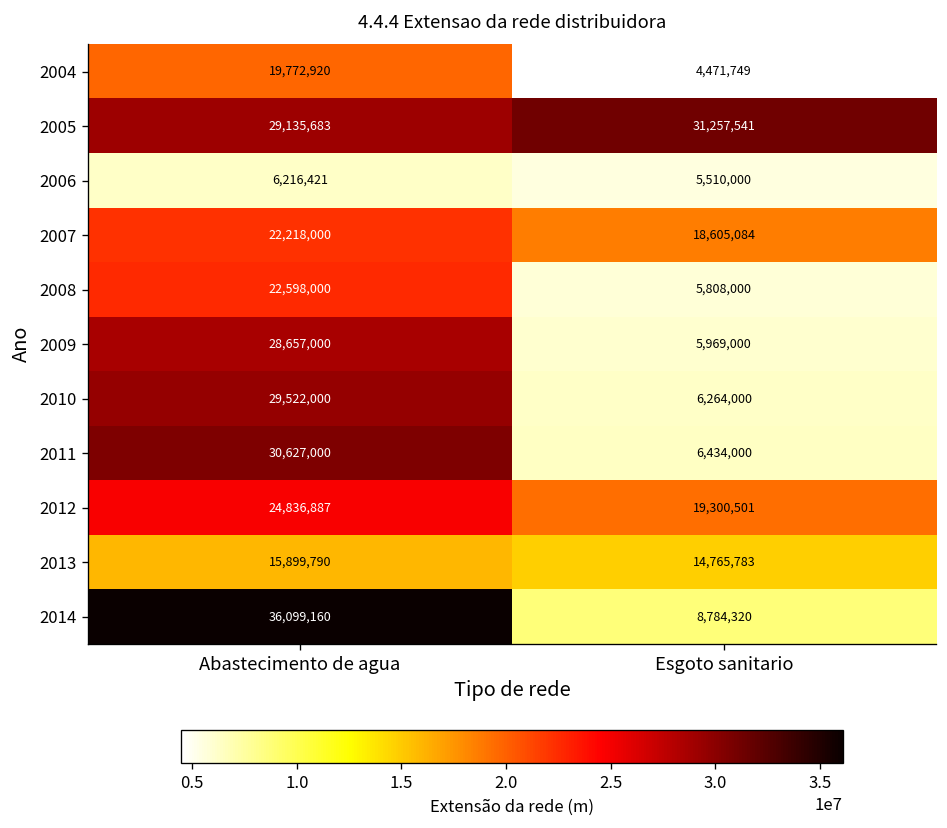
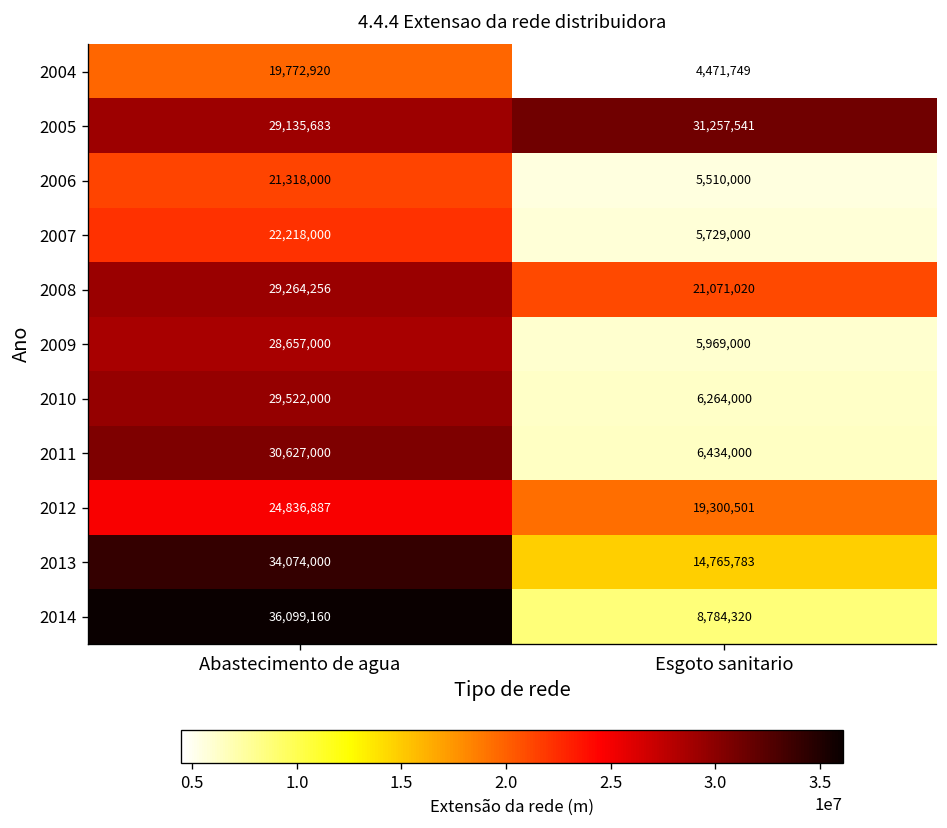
  {
    "2004": {
      "Abastecimento de agua": "19,772,920",
      "Esgoto sanitario": "4,471,749"
    },
    "2005": {
      "Abastecimento de agua": "29,135,683",
      "Esgoto sanitario": "31,257,541"
    },
    "2006": {
-     "Abastecimento de agua": "6,216,421",
+     "Abastecimento de agua": "21,318,000",
      "Esgoto sanitario": "5,510,000"
    },
    "2007": {
      "Abastecimento de agua": "22,218,000",
-     "Esgoto sanitario": "18,605,084"
+     "Esgoto sanitario": "5,729,000"
    },
    "2008": {
-     "Abastecimento de agua": "22,598,000",
-     "Esgoto sanitario": "5,808,000"
+     "Abastecimento de agua": "29,264,256",
+     "Esgoto sanitario": "21,071,020"
    },
    "2009": {
      "Abastecimento de agua": "28,657,000",
      "Esgoto sanitario": "5,969,000"
    },
    "2010": {
      "Abastecimento de agua": "29,522,000",
      "Esgoto sanitario": "6,264,000"
    },
    "2011": {
      "Abastecimento de agua": "30,627,000",
      "Esgoto sanitario": "6,434,000"
    },
    "2012": {
      "Abastecimento de agua": "24,836,887",
      "Esgoto sanitario": "19,300,501"
    },
    "2013": {
-     "Abastecimento de agua": "15,899,790",
+     "Abastecimento de agua": "34,074,000",
      "Esgoto sanitario": "14,765,783"
    },
    "2014": {
      "Abastecimento de agua": "36,099,160",
      "Esgoto sanitario": "8,784,320"
    }
  }
